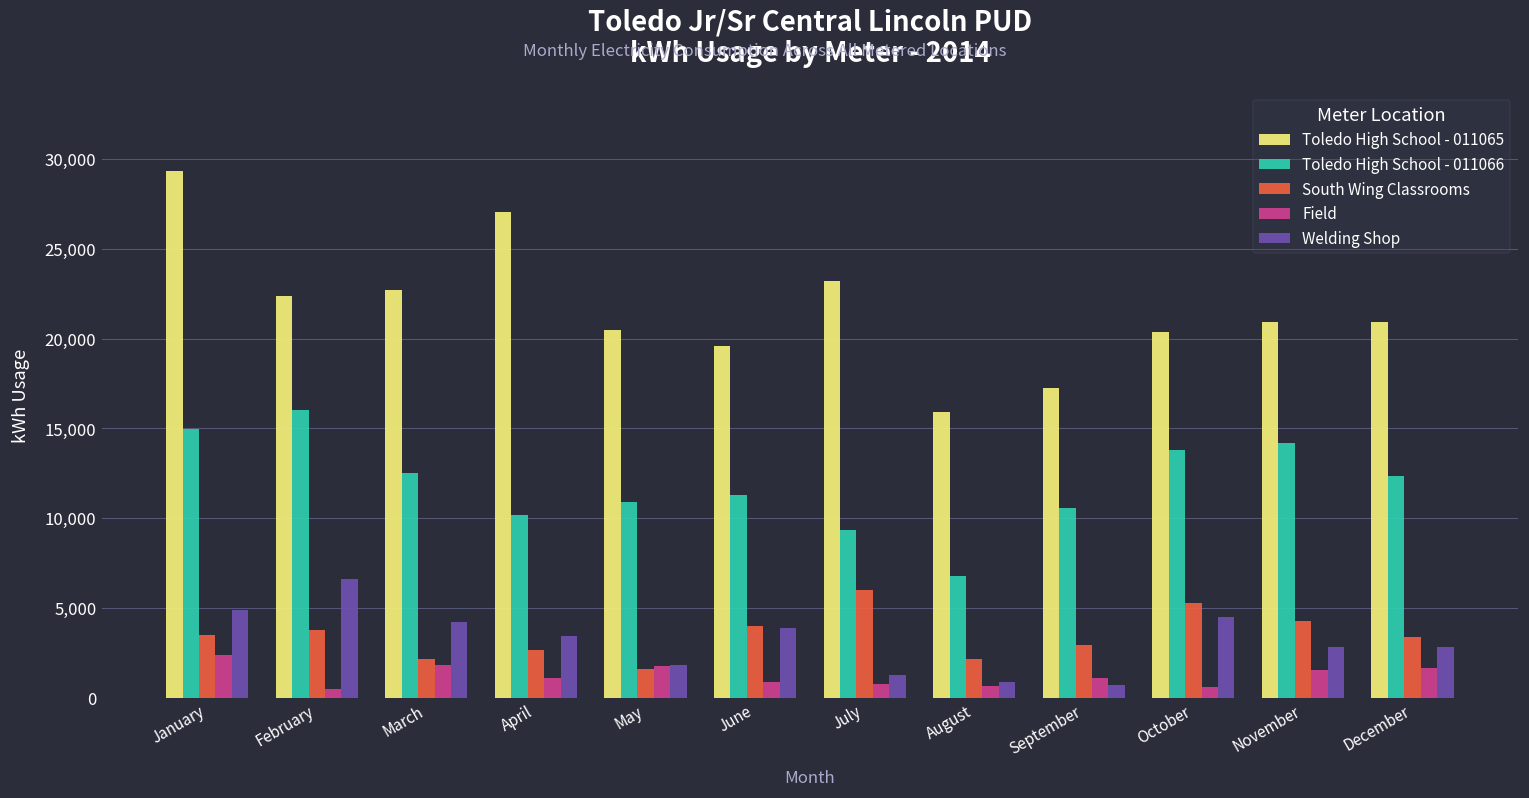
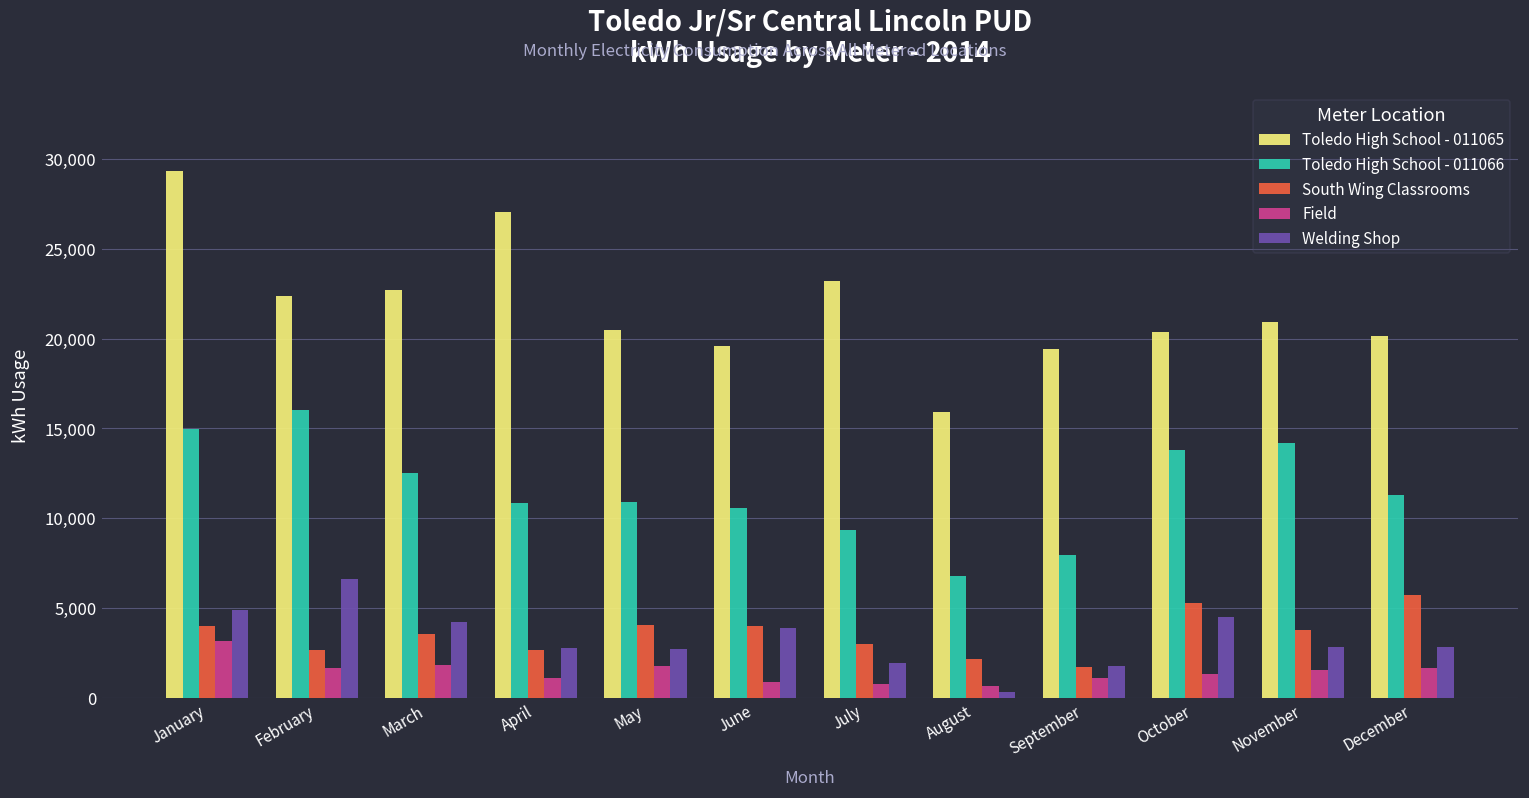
  {
    "Toledo High School - 011065": {
      "January": "29,300",
      "February": "22,400",
      "March": "22,700",
      "April": "27,000",
      "May": "20,500",
      "June": "19,600",
      "July": "23,200",
      "August": "15,900",
-     "September": "17,200",
+     "September": "19,400",
      "October": "20,400",
      "November": "20,900",
-     "December": "20,900"
+     "December": "20,200"
    },
    "Toledo High School - 011066": {
      "January": "15,000",
      "February": "16,000",
      "March": "12,500",
-     "April": "10,200",
+     "April": "10,800",
      "May": "10,900",
-     "June": "11,300",
+     "June": "10,600",
      "July": "9,300",
      "August": "6,800",
-     "September": "10,600",
+     "September": "7,900",
      "October": "13,800",
      "November": "14,200",
-     "December": "12,400"
+     "December": "11,300"
    },
    "South Wing Classrooms": {
-     "January": "3,500",
-     "February": "3,800",
-     "March": "2,200",
+     "January": "4,000",
+     "February": "2,600",
+     "March": "3,500",
      "April": "2,700",
-     "May": "1,600",
+     "May": "4,000",
      "June": "4,000",
-     "July": "6,000",
+     "July": "3,000",
      "August": "2,200",
-     "September": "2,900",
+     "September": "1,700",
      "October": "5,300",
-     "November": "4,300",
-     "December": "3,400"
+     "November": "3,700",
+     "December": "5,700"
    },
    "Field": {
-     "January": "2,400",
-     "February": "500",
+     "January": "3,200",
+     "February": "1,700",
      "March": "1,800",
      "April": "1,100",
      "May": "1,800",
      "June": "900",
      "July": "800",
      "August": "700",
      "September": "1,100",
-     "October": "600",
+     "October": "1,300",
      "November": "1,500",
      "December": "1,700"
    },
    "Welding Shop": {
      "January": "4,900",
      "February": "6,600",
      "March": "4,200",
-     "April": "3,400",
-     "May": "1,800",
+     "April": "2,800",
+     "May": "2,700",
      "June": "3,900",
-     "July": "1,300",
-     "August": "900",
-     "September": "700",
+     "July": "1,900",
+     "August": "300",
+     "September": "1,800",
      "October": "4,500",
      "November": "2,800",
      "December": "2,800"
    }
  }
